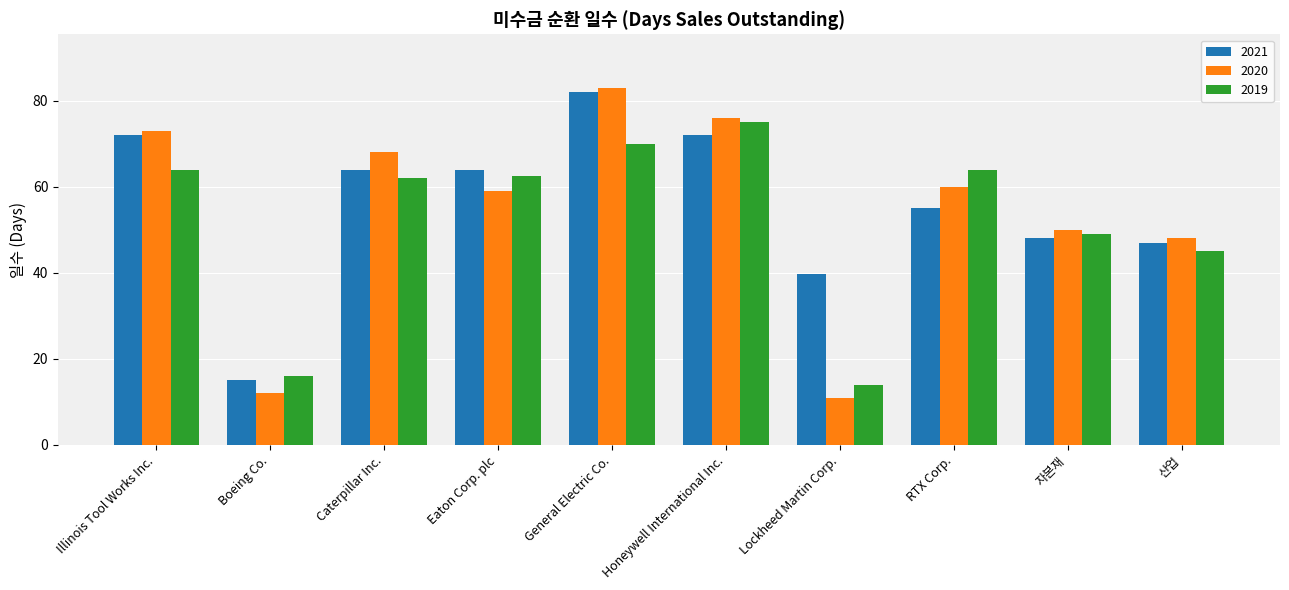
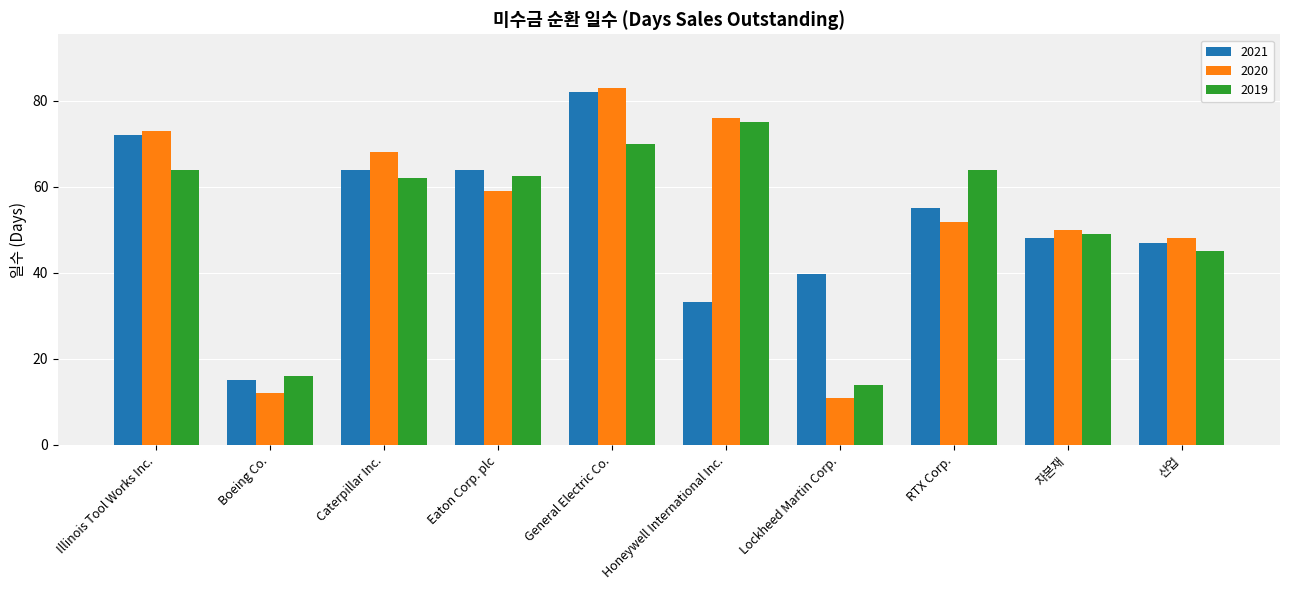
  {
    "2021": {
      "Illinois Tool Works Inc.": 72,
      "Boeing Co.": 15,
      "Caterpillar Inc.": 64,
      "Eaton Corp. plc": 64,
      "General Electric Co.": 82,
-     "Honeywell International Inc.": 72,
+     "Honeywell International Inc.": 33,
      "Lockheed Martin Corp.": 40,
      "RTX Corp.": 55,
      "자본재": 48,
      "산업": 47
    },
    "2020": {
      "Illinois Tool Works Inc.": 73,
      "Boeing Co.": 12,
      "Caterpillar Inc.": 68,
      "Eaton Corp. plc": 59,
      "General Electric Co.": 83,
      "Honeywell International Inc.": 76,
      "Lockheed Martin Corp.": 11,
-     "RTX Corp.": 60,
+     "RTX Corp.": 52,
      "자본재": 50,
      "산업": 48
    },
    "2019": {
      "Illinois Tool Works Inc.": 64,
      "Boeing Co.": 16,
      "Caterpillar Inc.": 62,
      "Eaton Corp. plc": 63,
      "General Electric Co.": 70,
      "Honeywell International Inc.": 75,
      "Lockheed Martin Corp.": 14,
      "RTX Corp.": 64,
      "자본재": 49,
      "산업": 45
    }
  }
